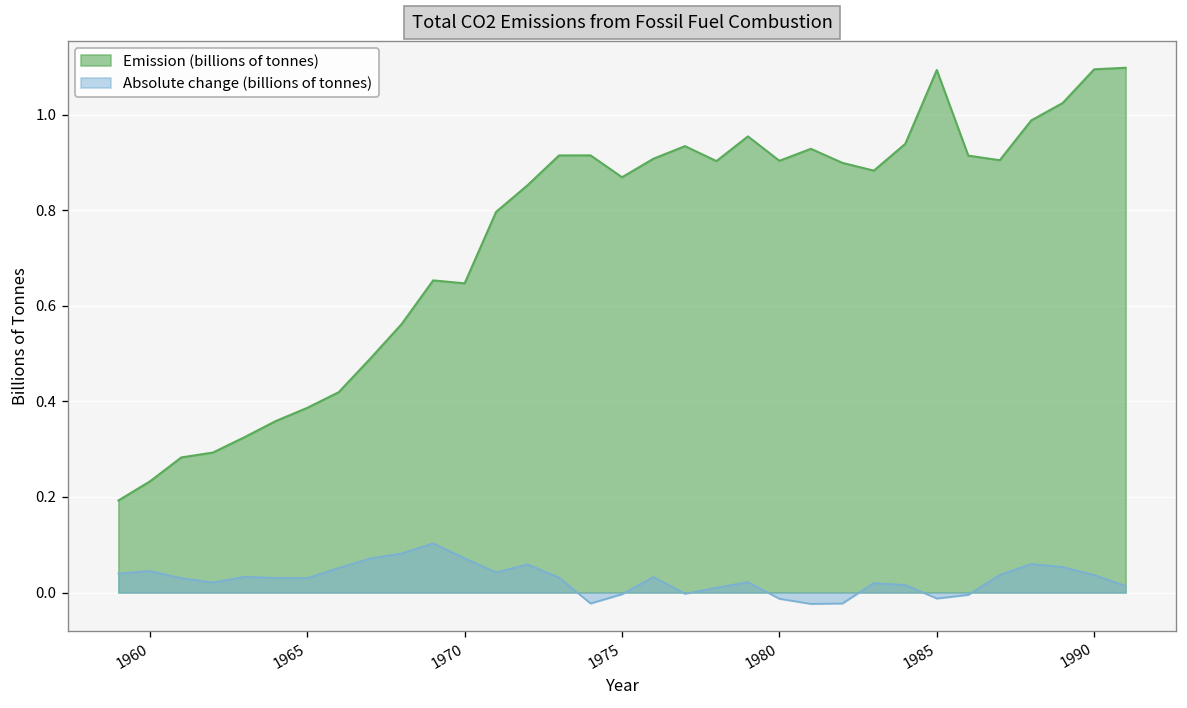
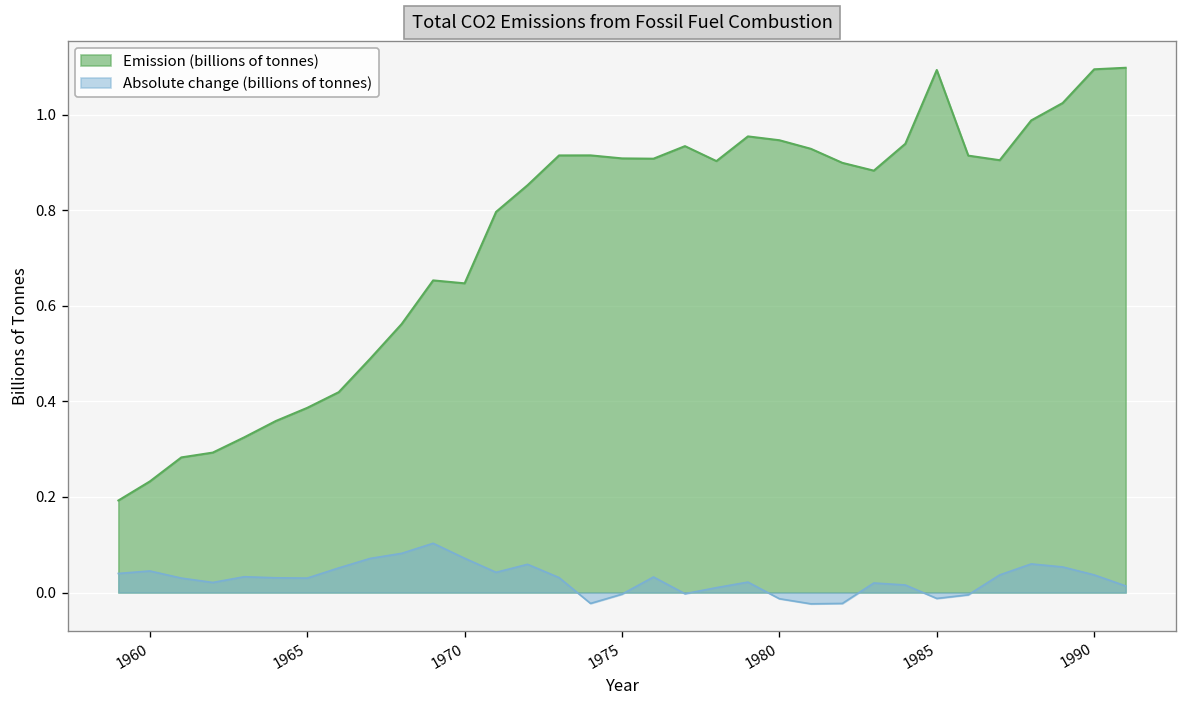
  {
    "Emission (billions of tonnes)": {
      "1960": 0.23,
      "1965": 0.39,
      "1970": 0.65,
-     "1975": 0.87,
-     "1980": 0.90,
+     "1975": 0.91,
+     "1980": 0.95,
      "1985": 1.09,
      "1990": 1.10
    }
  }
